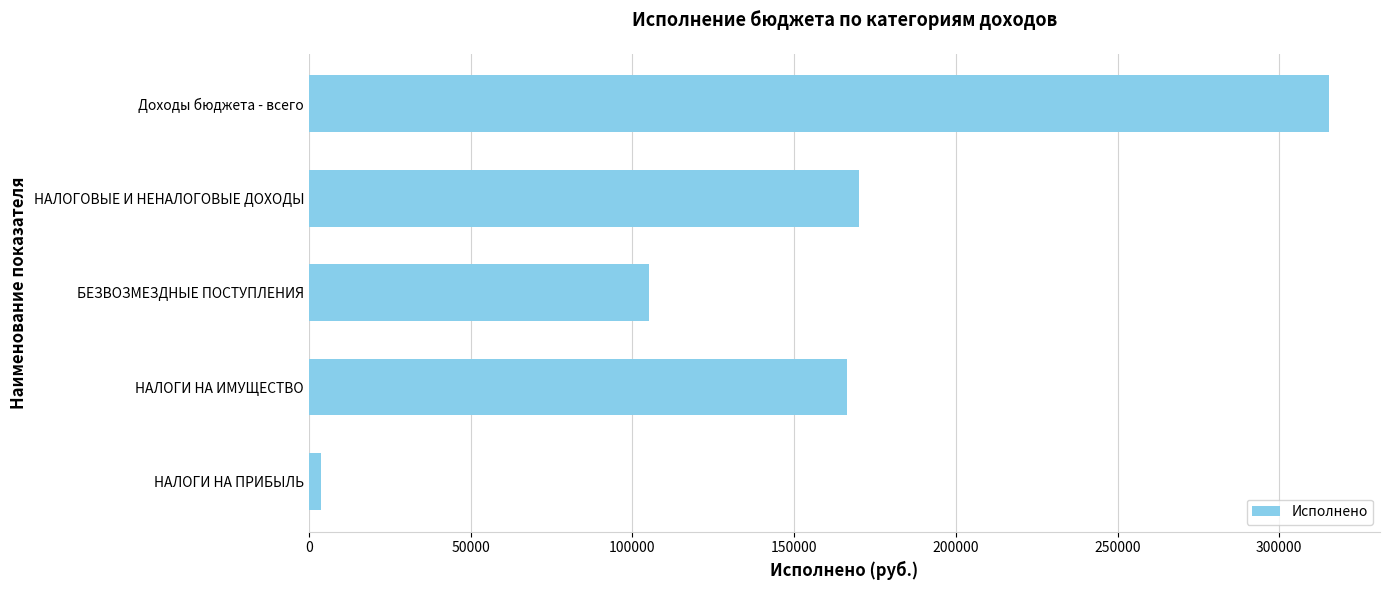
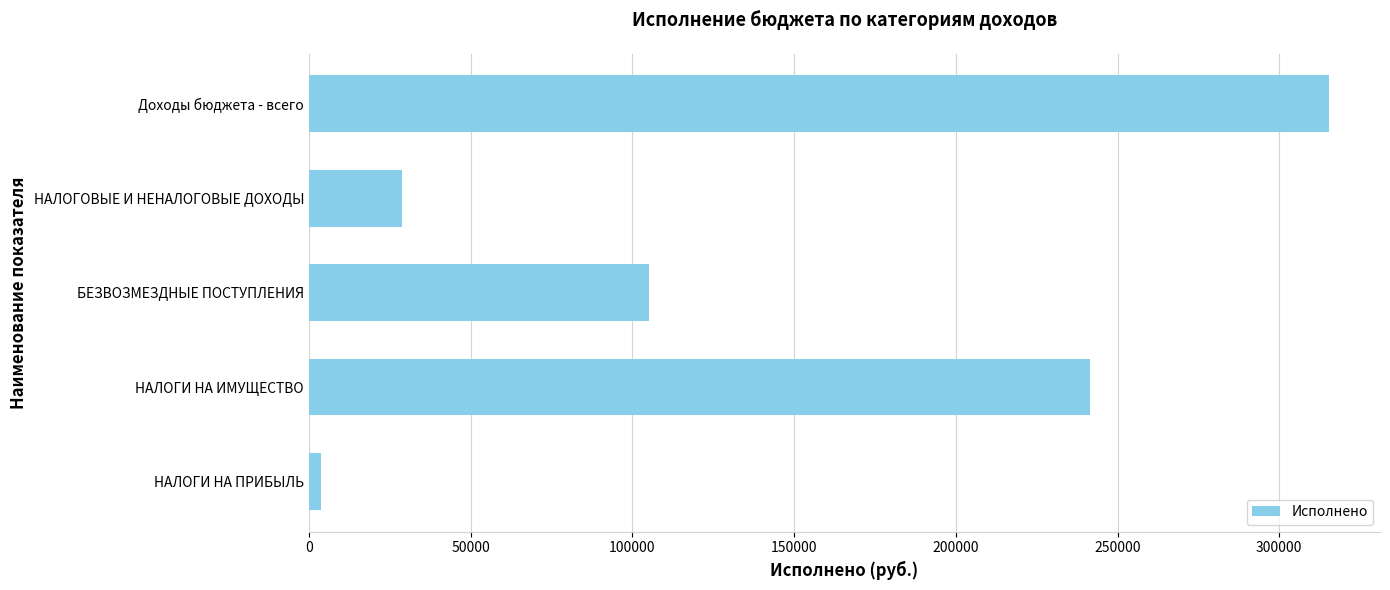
  {
    "Доходы бюджета - всего": 315000,
-   "НАЛОГОВЫЕ И НЕНАЛОГОВЫЕ ДОХОДЫ": 170000,
+   "НАЛОГОВЫЕ И НЕНАЛОГОВЫЕ ДОХОДЫ": 29000,
    "БЕЗВОЗМЕЗДНЫЕ ПОСТУПЛЕНИЯ": 105000,
-   "НАЛОГИ НА ИМУЩЕСТВО": 166000,
+   "НАЛОГИ НА ИМУЩЕСТВО": 242000,
    "НАЛОГИ НА ПРИБЫЛЬ": 4000
  }
